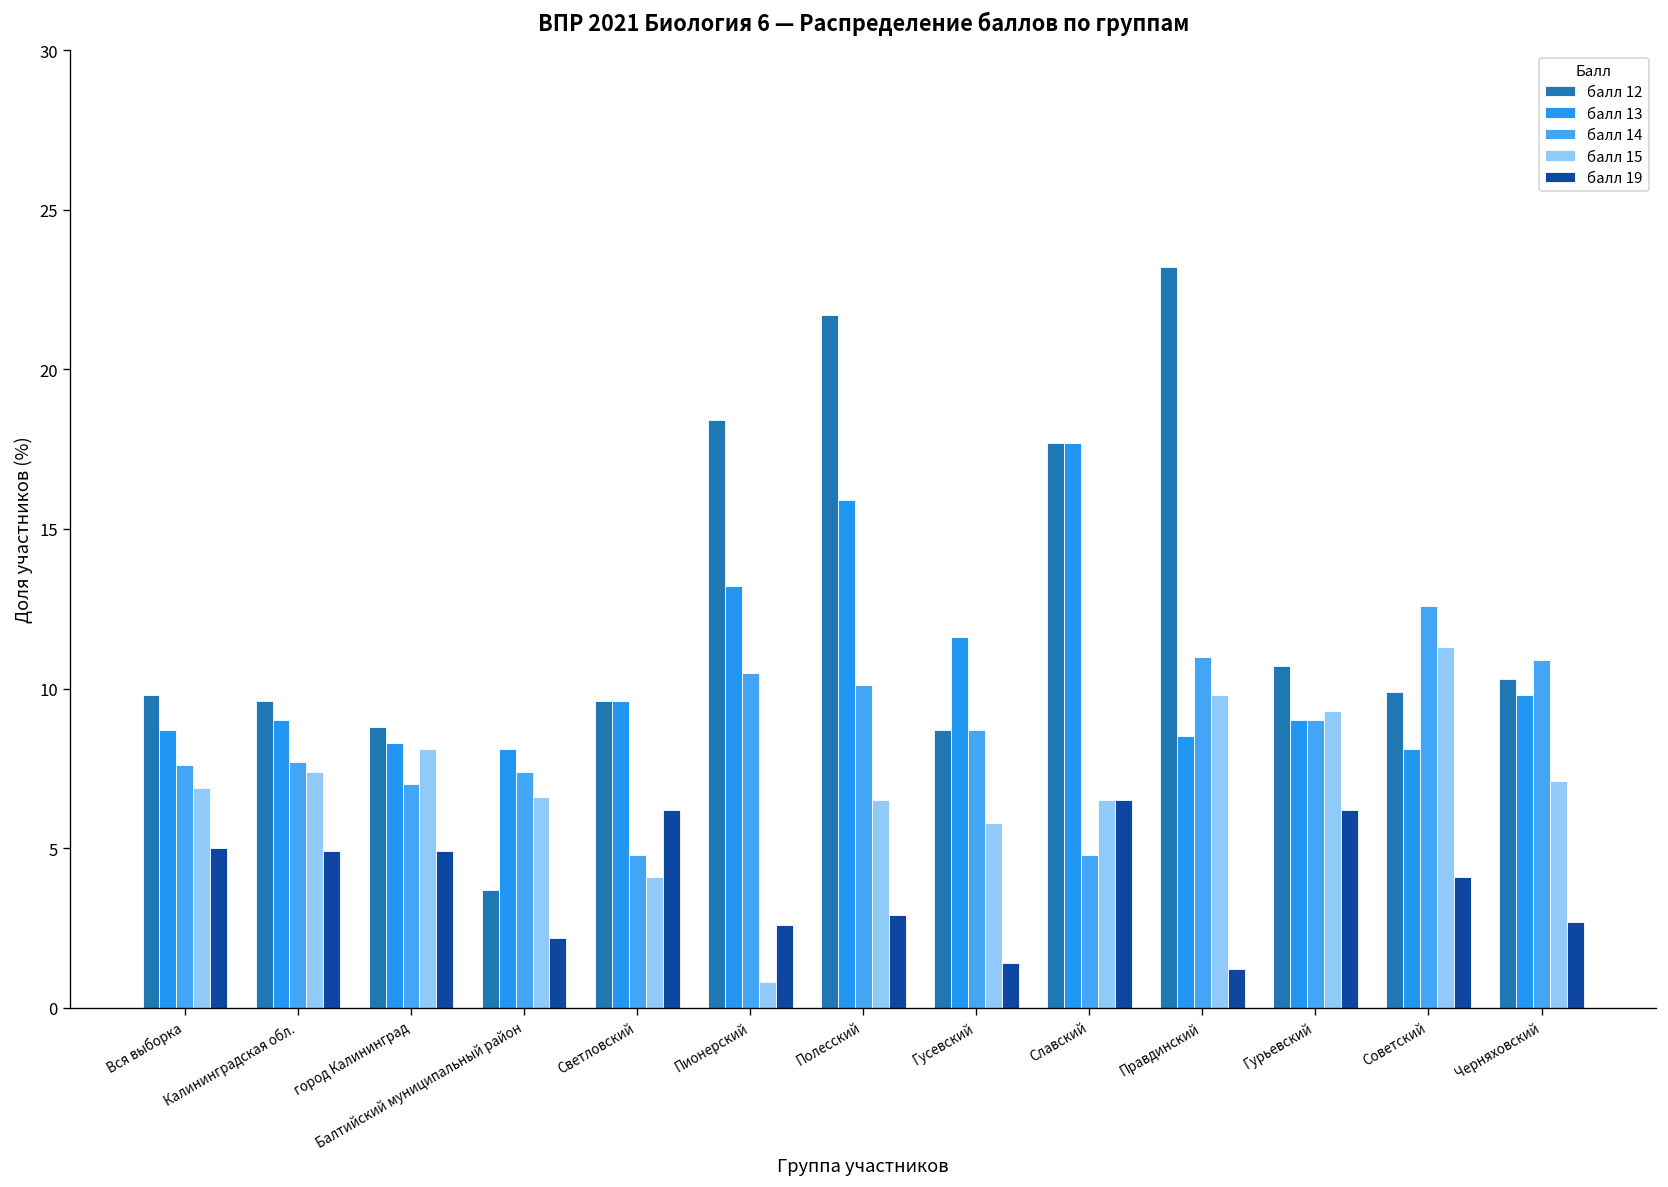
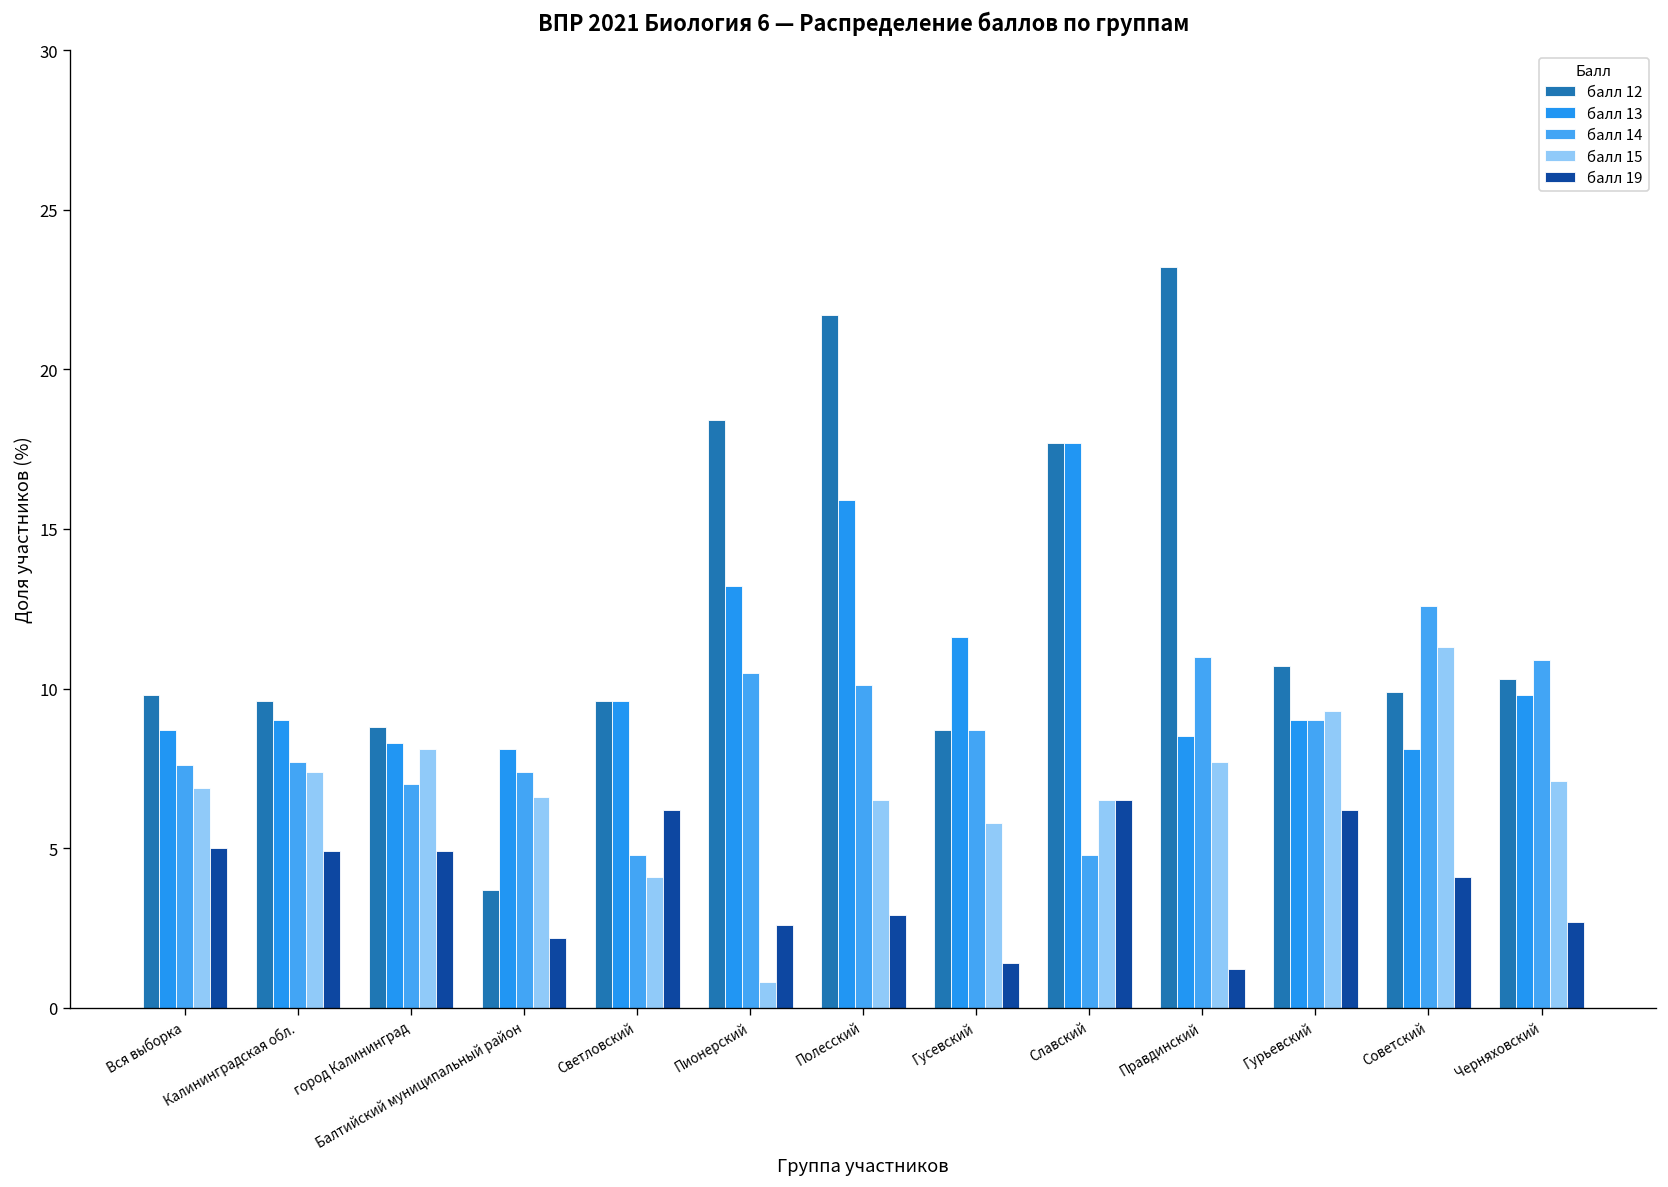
  {
    "балл 15": {
      "Вся выборка": 6.9,
      "Калининградская обл.": 7.4,
      "город Калининград": 8.1,
      "Балтийский муниципальный район": 6.6,
      "Светловский": 4.1,
      "Пионерский": 0.8,
      "Полесский": 6.5,
      "Гусевский": 5.8,
      "Славский": 6.5,
-     "Правдинский": 9.8,
+     "Правдинский": 7.7,
      "Гурьевский": 9.3,
      "Советский": 11.3,
      "Черняховский": 7.1
    }
  }
